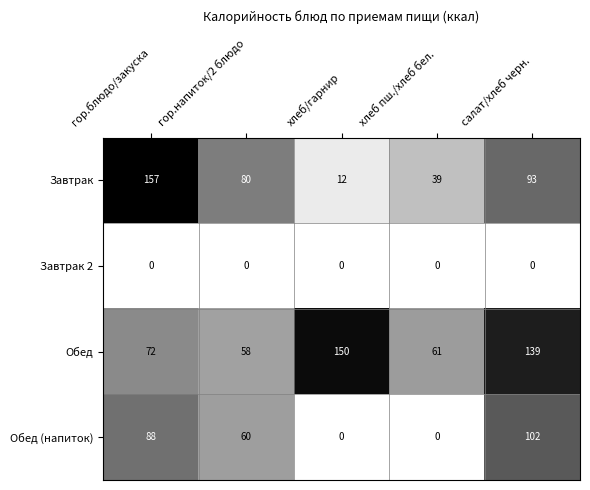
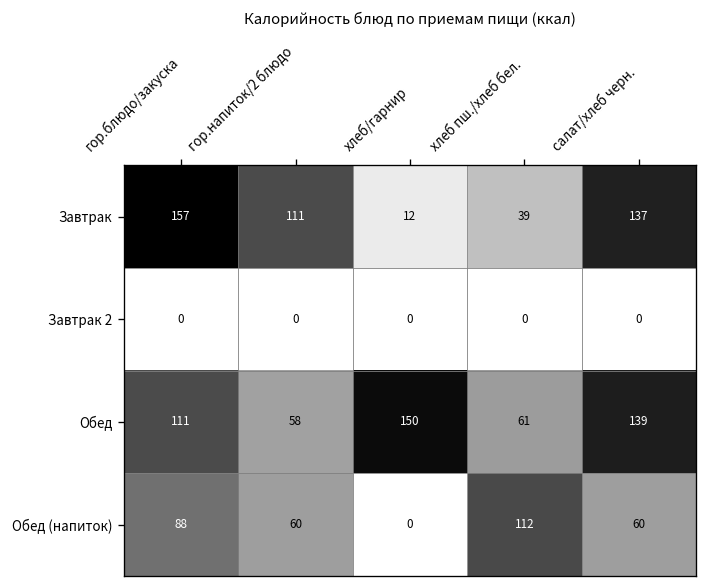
  {
    "Завтрак": {
      "гор.блюдо/закуска": 157,
-     "гор.напиток/2 блюдо": 80,
+     "гор.напиток/2 блюдо": 111,
      "хлеб/гарнир": 12,
      "хлеб пш./хлеб бел.": 39,
-     "салат/хлеб черн.": 93
+     "салат/хлеб черн.": 137
    },
    "Завтрак 2": {
      "гор.блюдо/закуска": 0,
      "гор.напиток/2 блюдо": 0,
      "хлеб/гарнир": 0,
      "хлеб пш./хлеб бел.": 0,
      "салат/хлеб черн.": 0
    },
    "Обед": {
-     "гор.блюдо/закуска": 72,
+     "гор.блюдо/закуска": 111,
      "гор.напиток/2 блюдо": 58,
      "хлеб/гарнир": 150,
      "хлеб пш./хлеб бел.": 61,
      "салат/хлеб черн.": 139
    },
    "Обед (напиток)": {
      "гор.блюдо/закуска": 88,
      "гор.напиток/2 блюдо": 60,
      "хлеб/гарнир": 0,
-     "хлеб пш./хлеб бел.": 0,
-     "салат/хлеб черн.": 102
+     "хлеб пш./хлеб бел.": 112,
+     "салат/хлеб черн.": 60
    }
  }
